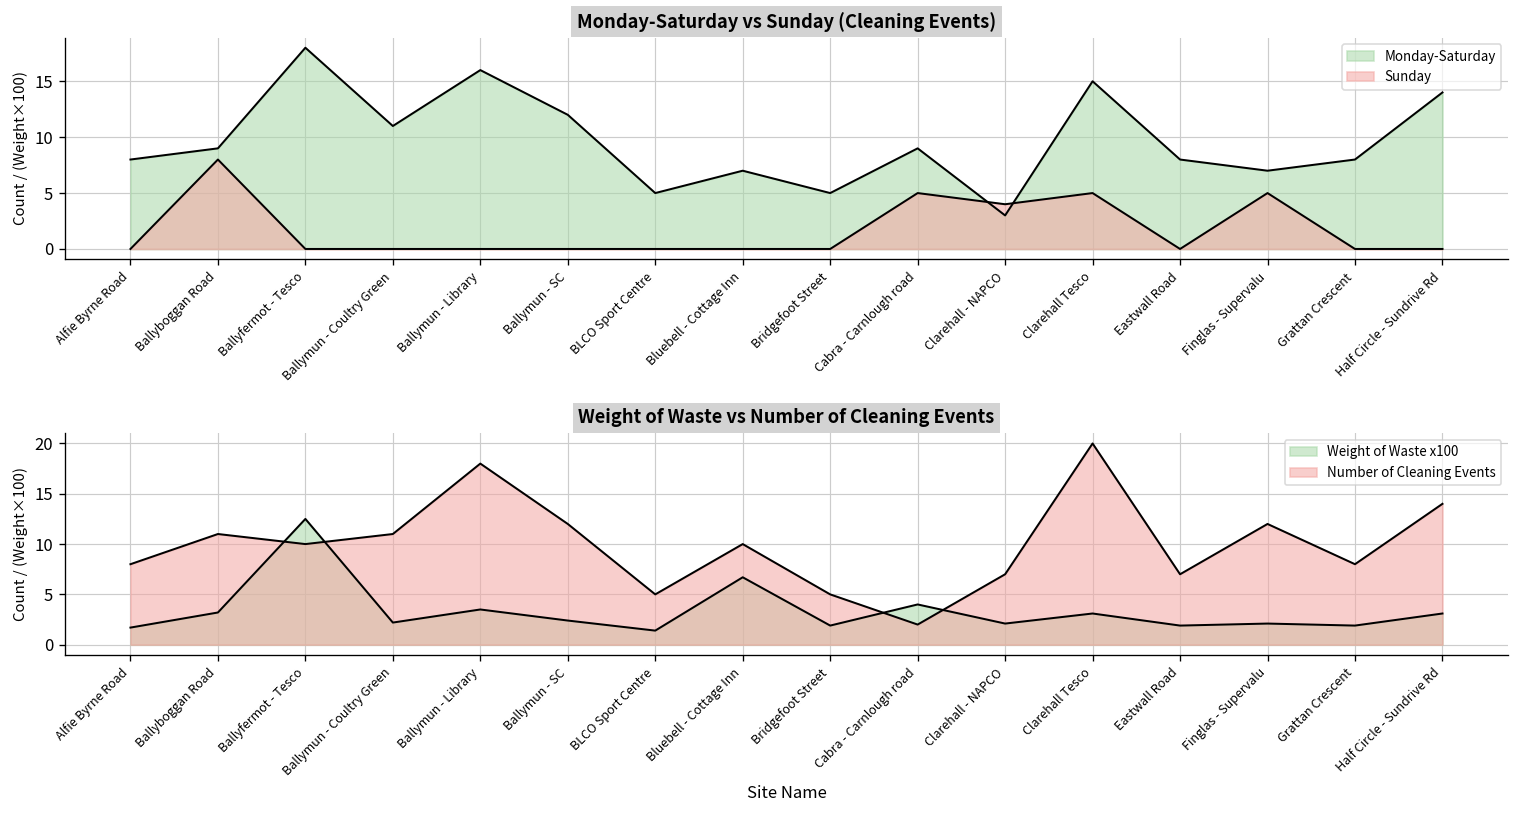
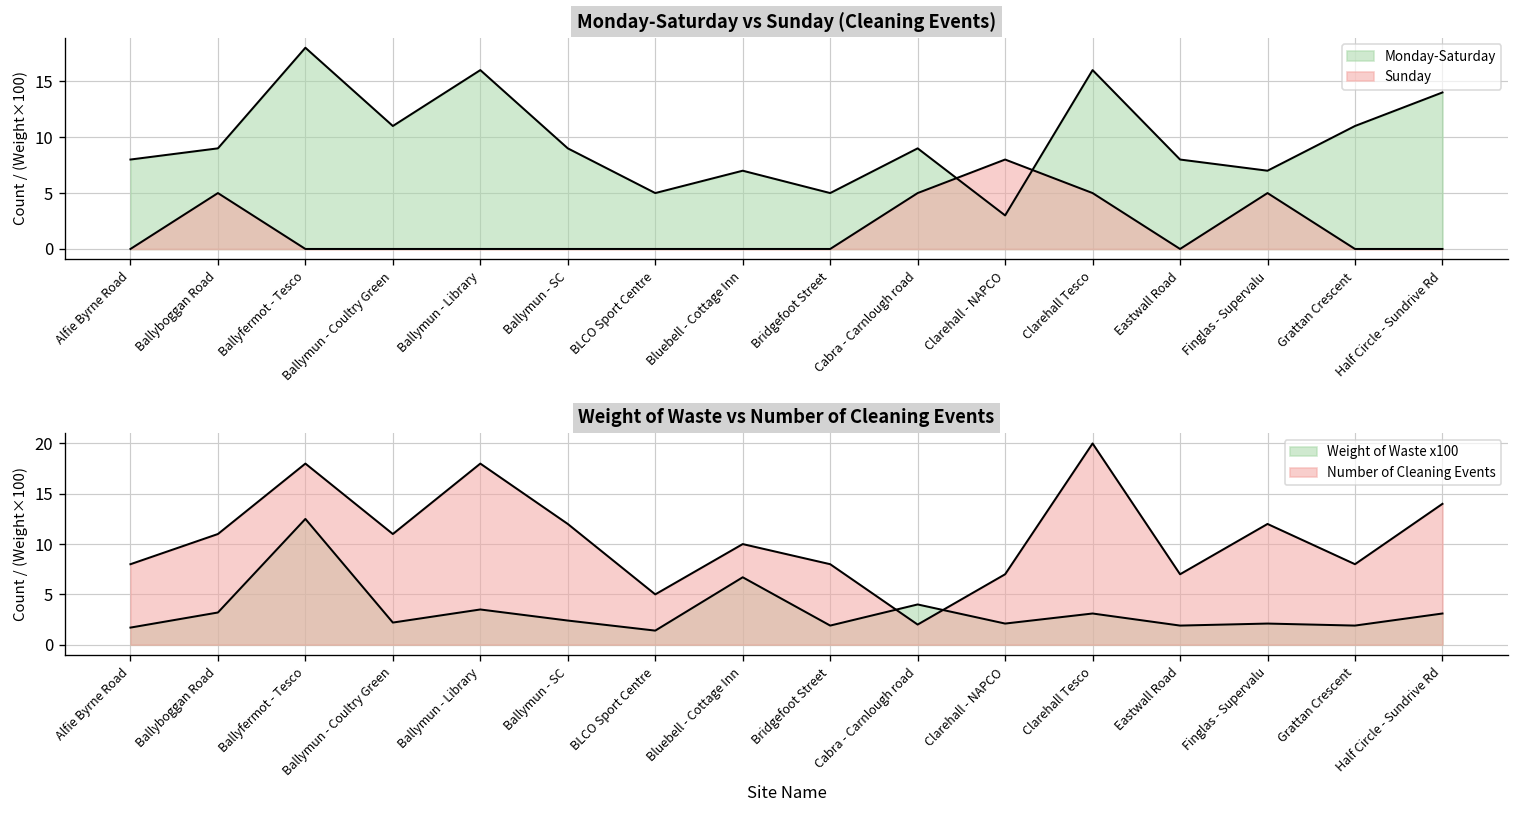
  {
    "Monday-Saturday vs Sunday (Cleaning Events)": {
      "Monday-Saturday": {
        "Alfie Byrne Road": 8,
        "Ballyboggan Road": 9,
        "Ballyfermot - Tesco": 18,
        "Ballymun - Coultry Green": 11,
        "Ballymun - Library": 16,
-       "Ballymun - SC": 12,
+       "Ballymun - SC": 9,
        "BLCO Sport Centre": 5,
        "Bluebell - Cottage Inn": 7,
        "Bridgefoot Street": 5,
        "Cabra - Carnlough road": 9,
        "Clarehall - NAPCO": 3,
-       "Clarehall Tesco": 15,
+       "Clarehall Tesco": 16,
        "Eastwall Road": 8,
        "Finglas - Supervalu": 7,
-       "Grattan Crescent": 8,
+       "Grattan Crescent": 11,
        "Half Circle - Sundrive Rd": 14
      },
      "Sunday": {
        "Alfie Byrne Road": 0,
-       "Ballyboggan Road": 8,
+       "Ballyboggan Road": 5,
        "Ballyfermot - Tesco": 0,
        "Ballymun - Coultry Green": 0,
        "Ballymun - Library": 0,
        "Ballymun - SC": 0,
        "BLCO Sport Centre": 0,
        "Bluebell - Cottage Inn": 0,
        "Bridgefoot Street": 0,
        "Cabra - Carnlough road": 5,
-       "Clarehall - NAPCO": 4,
+       "Clarehall - NAPCO": 8,
        "Clarehall Tesco": 5,
        "Eastwall Road": 0,
        "Finglas - Supervalu": 5,
        "Grattan Crescent": 0,
        "Half Circle - Sundrive Rd": 0
      }
    },
    "Weight of Waste vs Number of Cleaning Events": {
      "Weight of Waste x100": {
        "Alfie Byrne Road": 2,
        "Ballyboggan Road": 3,
        "Ballyfermot - Tesco": 13,
        "Ballymun - Coultry Green": 2,
        "Ballymun - Library": 4,
        "Ballymun - SC": 2,
        "BLCO Sport Centre": 1,
        "Bluebell - Cottage Inn": 7,
        "Bridgefoot Street": 2,
        "Cabra - Carnlough road": 4,
        "Clarehall - NAPCO": 2,
        "Clarehall Tesco": 3,
        "Eastwall Road": 2,
        "Finglas - Supervalu": 2,
        "Grattan Crescent": 2,
        "Half Circle - Sundrive Rd": 3
      },
      "Number of Cleaning Events": {
        "Alfie Byrne Road": 8,
        "Ballyboggan Road": 11,
-       "Ballyfermot - Tesco": 10,
+       "Ballyfermot - Tesco": 18,
        "Ballymun - Coultry Green": 11,
        "Ballymun - Library": 18,
        "Ballymun - SC": 12,
        "BLCO Sport Centre": 5,
        "Bluebell - Cottage Inn": 10,
-       "Bridgefoot Street": 5,
+       "Bridgefoot Street": 8,
        "Cabra - Carnlough road": 2,
        "Clarehall - NAPCO": 7,
        "Clarehall Tesco": 20,
        "Eastwall Road": 7,
        "Finglas - Supervalu": 12,
        "Grattan Crescent": 8,
        "Half Circle - Sundrive Rd": 14
      }
    }
  }
